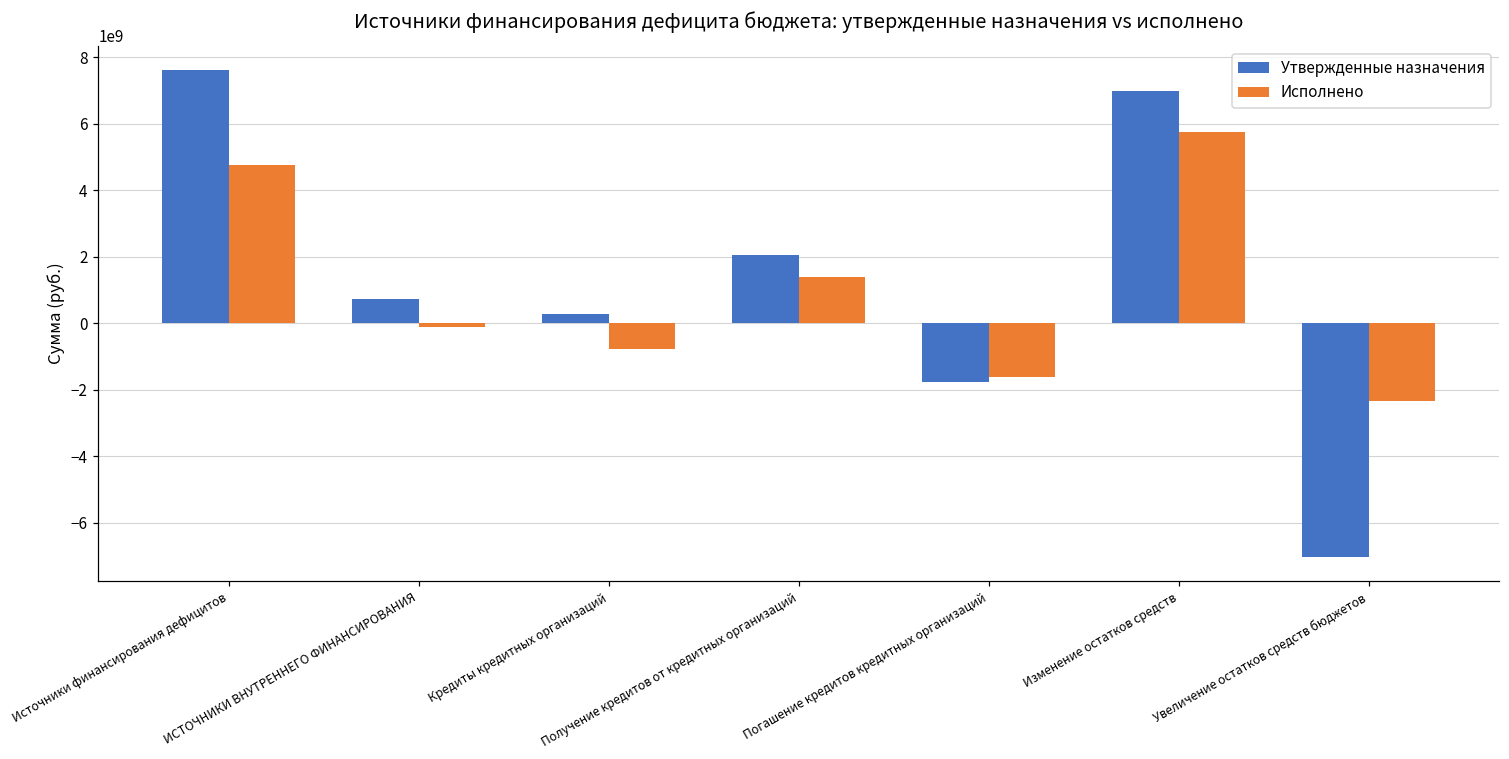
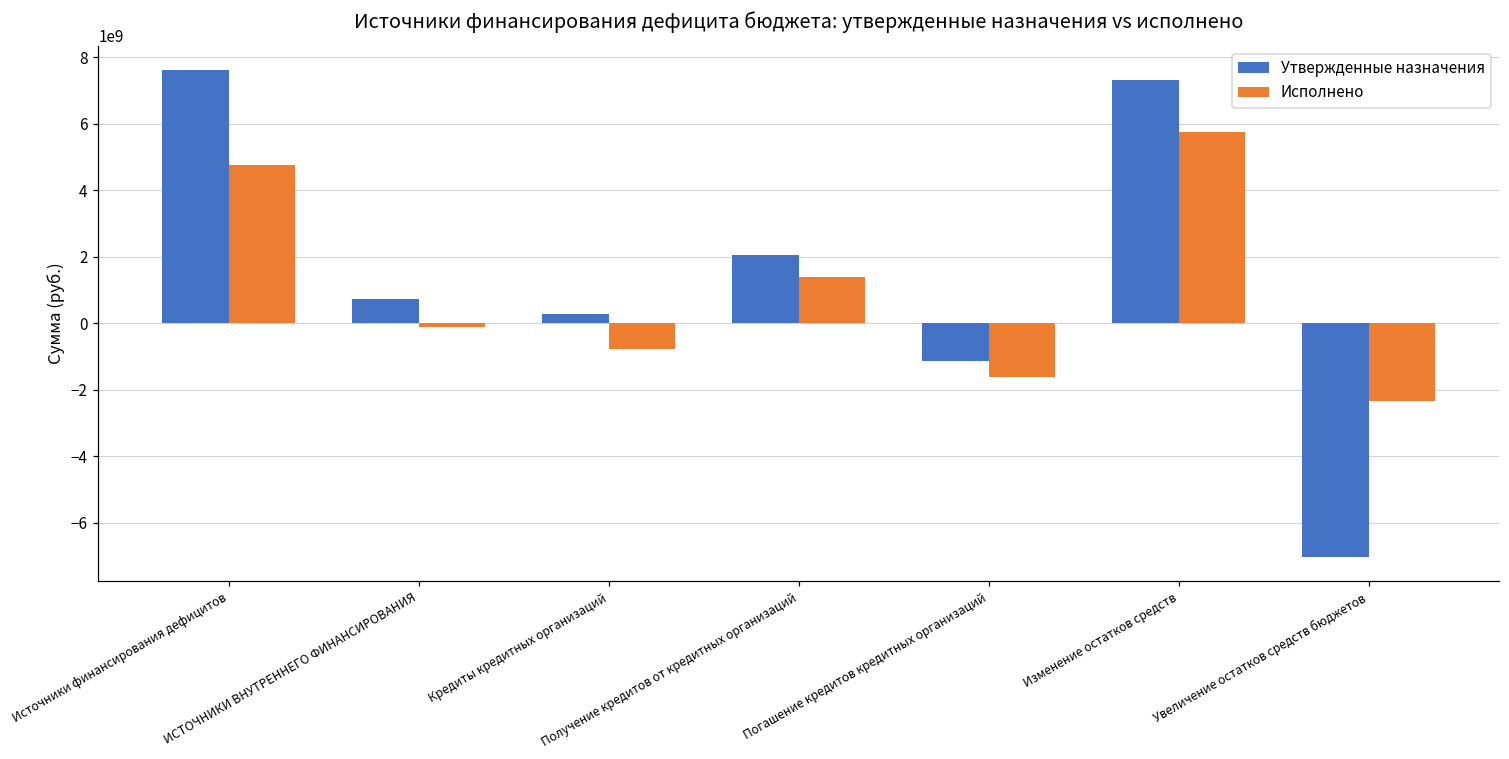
  {
    "Утвержденные назначения": {
      "Источники финансирования дефицитов": 7600000000,
      "ИСТОЧНИКИ ВНУТРЕННЕГО ФИНАНСИРОВАНИЯ": 700000000,
      "Кредиты кредитных организаций": 300000000,
      "Получение кредитов от кредитных организаций": 2000000000,
-     "Погашение кредитов кредитных организаций": -1800000000,
-     "Изменение остатков средств": 7000000000,
+     "Погашение кредитов кредитных организаций": -1100000000,
+     "Изменение остатков средств": 7300000000,
      "Увеличение остатков средств бюджетов": -7000000000
    },
    "Исполнено": {
      "Источники финансирования дефицитов": 4800000000,
      "ИСТОЧНИКИ ВНУТРЕННЕГО ФИНАНСИРОВАНИЯ": -100000000,
      "Кредиты кредитных организаций": -800000000,
      "Получение кредитов от кредитных организаций": 1400000000,
      "Погашение кредитов кредитных организаций": -1600000000,
      "Изменение остатков средств": 5700000000,
      "Увеличение остатков средств бюджетов": -2300000000
    }
  }
